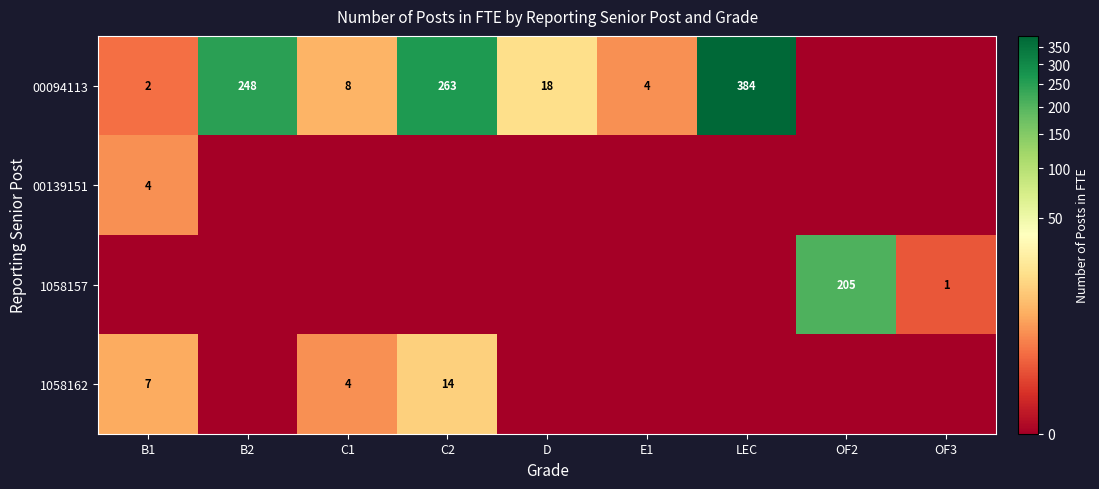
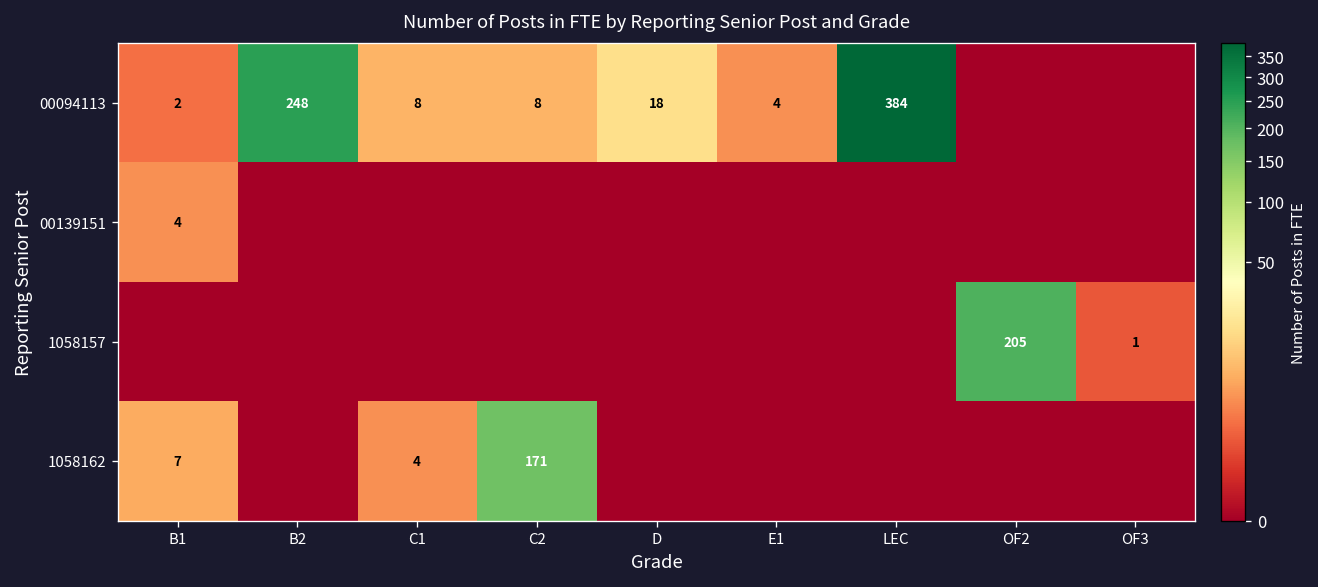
  {
    "00094113": {
      "B1": 2,
      "B2": 248,
      "C1": 8,
-     "C2": 263,
+     "C2": 8,
      "D": 18,
      "E1": 4,
      "LEC": 384
    },
    "00139151": {
      "B1": 4
    },
    "1058157": {
      "OF2": 205,
      "OF3": 1
    },
    "1058162": {
      "B1": 7,
      "C1": 4,
-     "C2": 14
+     "C2": 171
    }
  }
